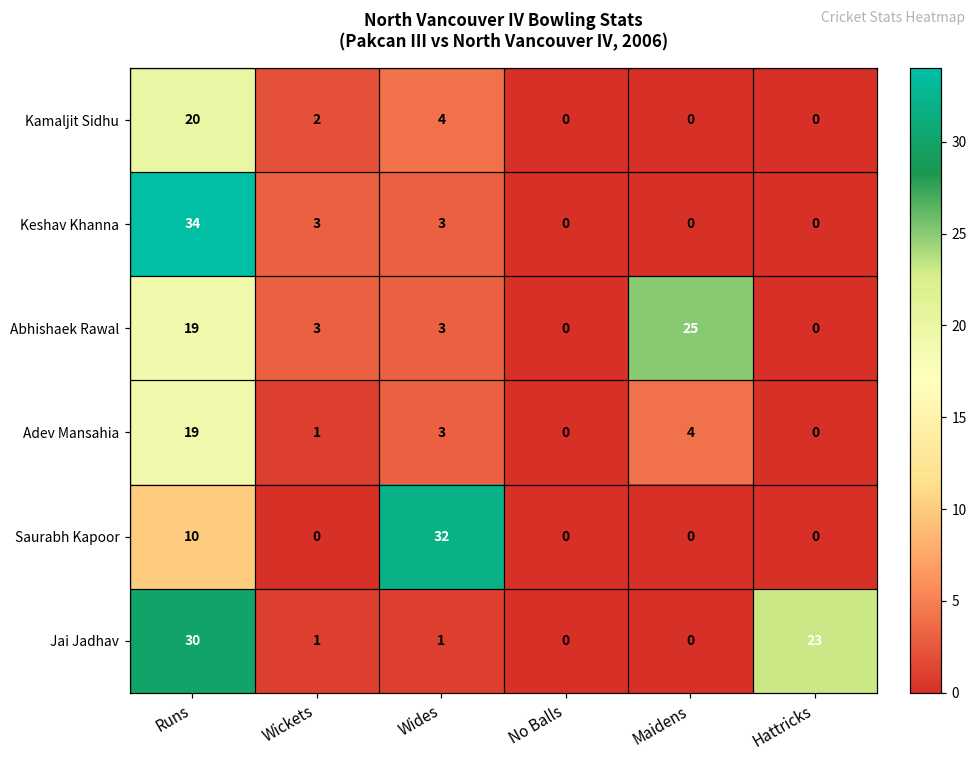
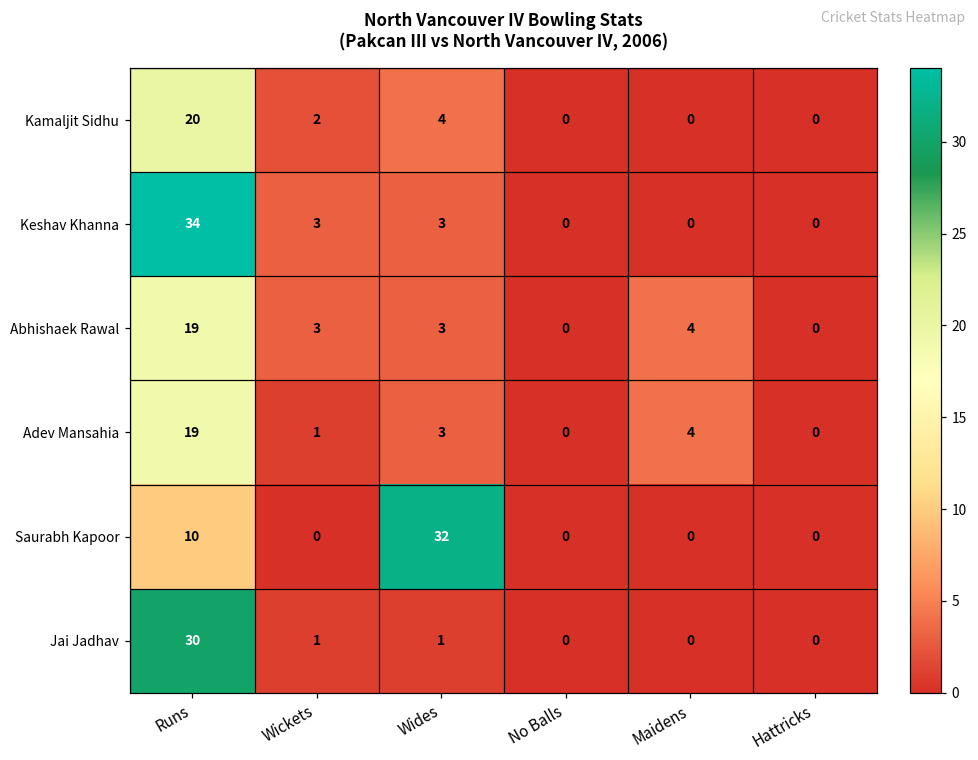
  {
    "Kamaljit Sidhu": {
      "Runs": 20,
      "Wickets": 2,
      "Wides": 4,
      "No Balls": 0,
      "Maidens": 0,
      "Hattricks": 0
    },
    "Keshav Khanna": {
      "Runs": 34,
      "Wickets": 3,
      "Wides": 3,
      "No Balls": 0,
      "Maidens": 0,
      "Hattricks": 0
    },
    "Abhishaek Rawal": {
      "Runs": 19,
      "Wickets": 3,
      "Wides": 3,
      "No Balls": 0,
-     "Maidens": 25,
+     "Maidens": 4,
      "Hattricks": 0
    },
    "Adev Mansahia": {
      "Runs": 19,
      "Wickets": 1,
      "Wides": 3,
      "No Balls": 0,
      "Maidens": 4,
      "Hattricks": 0
    },
    "Saurabh Kapoor": {
      "Runs": 10,
      "Wickets": 0,
      "Wides": 32,
      "No Balls": 0,
      "Maidens": 0,
      "Hattricks": 0
    },
    "Jai Jadhav": {
      "Runs": 30,
      "Wickets": 1,
      "Wides": 1,
      "No Balls": 0,
      "Maidens": 0,
-     "Hattricks": 23
+     "Hattricks": 0
    }
  }
